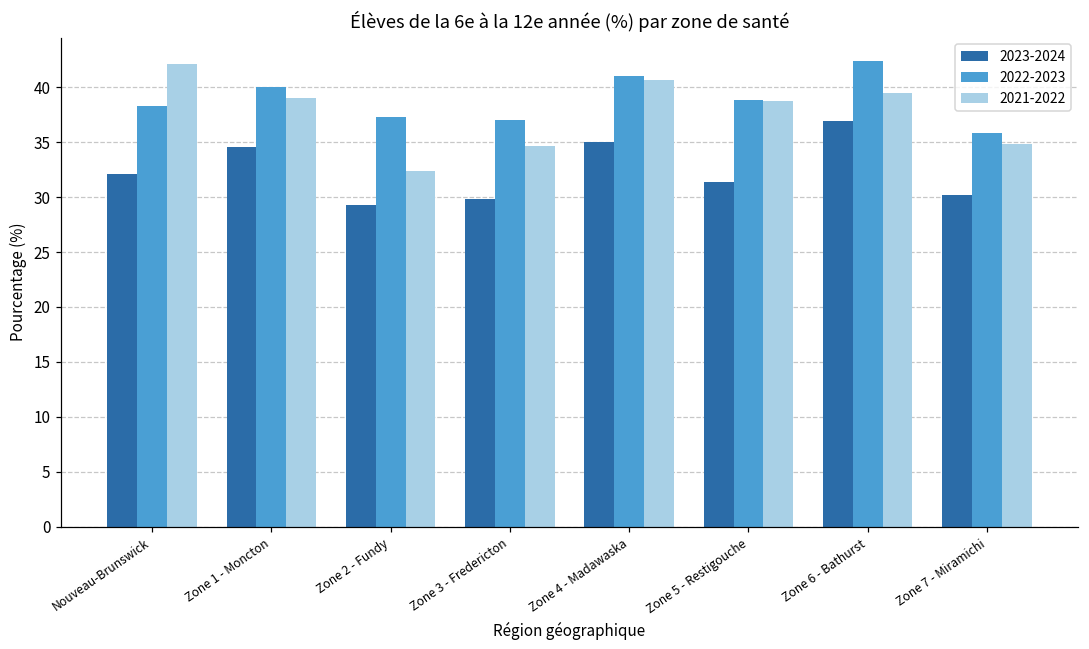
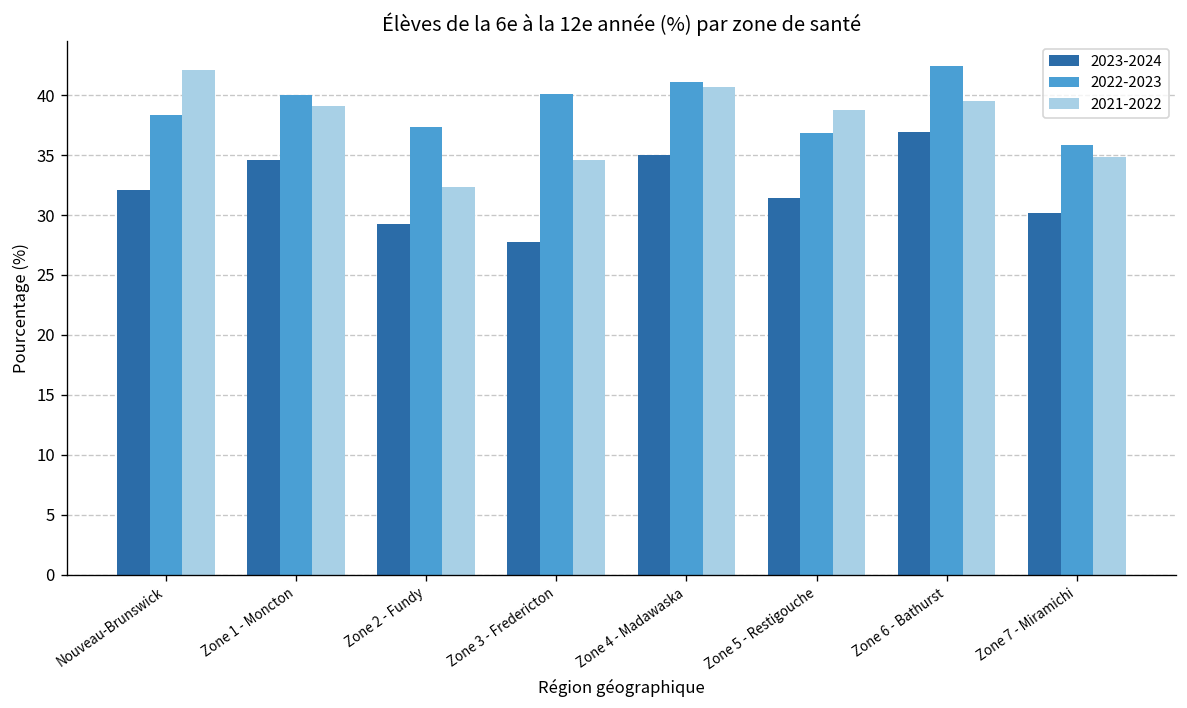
  {
    "2023-2024": {
      "Nouveau-Brunswick": 32,
      "Zone 1 - Moncton": 35,
      "Zone 2 - Fundy": 29,
-     "Zone 3 - Fredericton": 30,
+     "Zone 3 - Fredericton": 28,
      "Zone 4 - Madawaska": 35,
      "Zone 5 - Restigouche": 31,
      "Zone 6 - Bathurst": 37,
      "Zone 7 - Miramichi": 30
    },
    "2022-2023": {
      "Nouveau-Brunswick": 38,
      "Zone 1 - Moncton": 40,
      "Zone 2 - Fundy": 37,
-     "Zone 3 - Fredericton": 37,
+     "Zone 3 - Fredericton": 40,
      "Zone 4 - Madawaska": 41,
-     "Zone 5 - Restigouche": 39,
+     "Zone 5 - Restigouche": 37,
      "Zone 6 - Bathurst": 42,
      "Zone 7 - Miramichi": 36
    },
    "2021-2022": {
      "Nouveau-Brunswick": 42,
      "Zone 1 - Moncton": 39,
      "Zone 2 - Fundy": 32,
      "Zone 3 - Fredericton": 35,
      "Zone 4 - Madawaska": 41,
      "Zone 5 - Restigouche": 39,
      "Zone 6 - Bathurst": 40,
      "Zone 7 - Miramichi": 35
    }
  }
